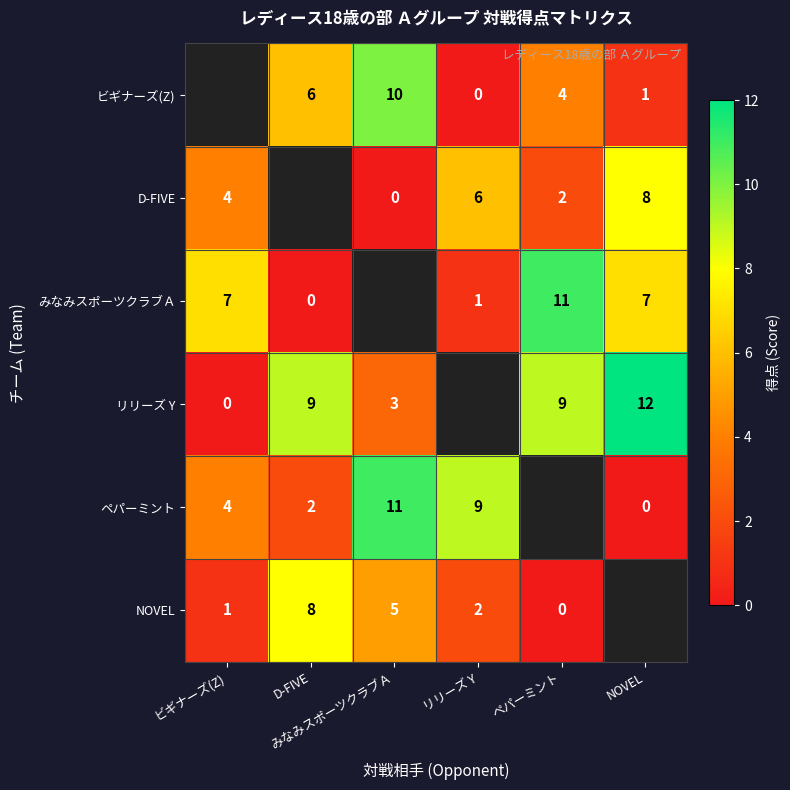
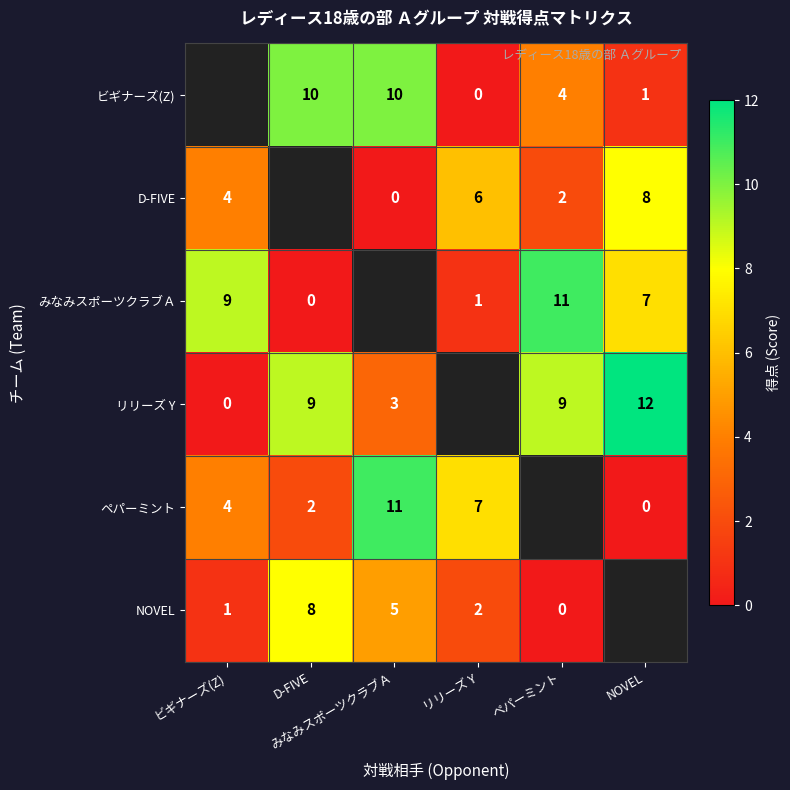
  {
    "ビギナーズ(Z)": {
-     "D-FIVE": 6,
+     "D-FIVE": 10,
      "みなみスポーツクラブＡ": 10,
      "リリーズ Y": 0,
      "NOVEL": 1
    },
    "D-FIVE": {
      "ビギナーズ(Z)": 4,
      "みなみスポーツクラブＡ": 0,
      "リリーズ Y": 6,
      "ペパーミント": 2,
      "NOVEL": 8
    },
    "みなみスポーツクラブＡ": {
-     "ビギナーズ(Z)": 7,
+     "ビギナーズ(Z)": 9,
      "D-FIVE": 0,
      "リリーズ Y": 1,
      "ペパーミント": 11,
      "NOVEL": 7
    },
    "リリーズ Y": {
      "ビギナーズ(Z)": 0,
      "D-FIVE": 9,
      "みなみスポーツクラブＡ": 3,
      "ペパーミント": 9,
      "NOVEL": 12
    },
    "ペパーミント": {
      "ビギナーズ(Z)": 4,
      "D-FIVE": 2,
      "みなみスポーツクラブＡ": 11,
-     "リリーズ Y": 9,
+     "リリーズ Y": 7,
      "NOVEL": 0
    },
    "NOVEL": {
      "ビギナーズ(Z)": 1,
      "D-FIVE": 8,
      "みなみスポーツクラブＡ": 5,
      "リリーズ Y": 2,
      "ペパーミント": 0
    }
  }
